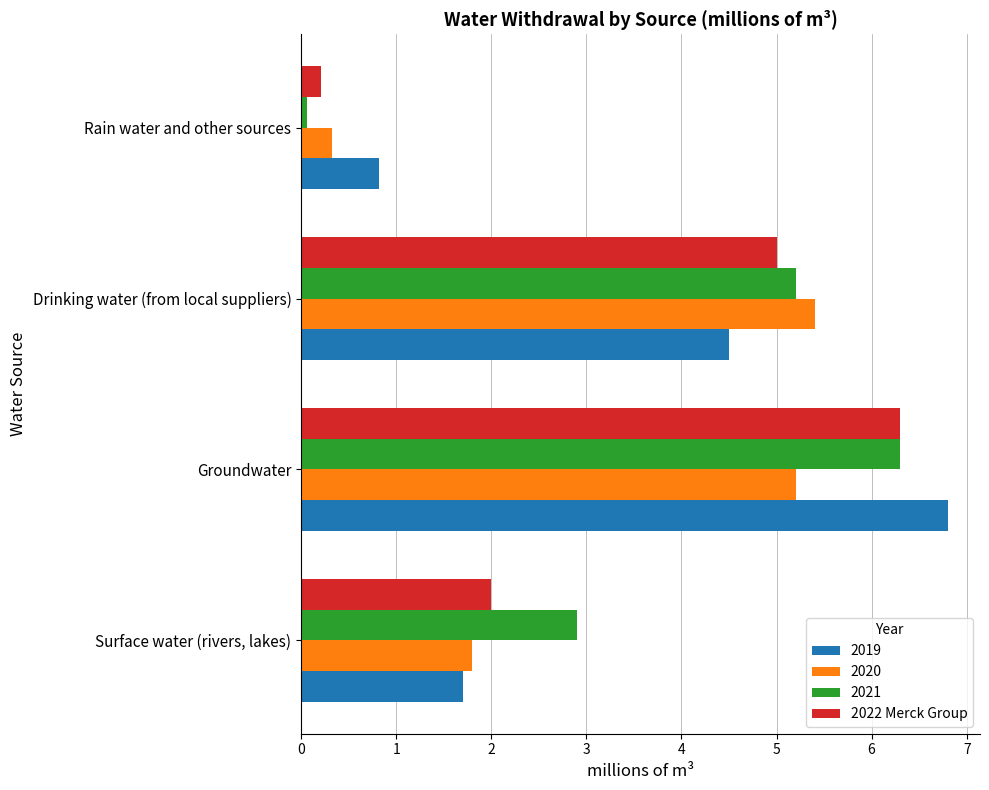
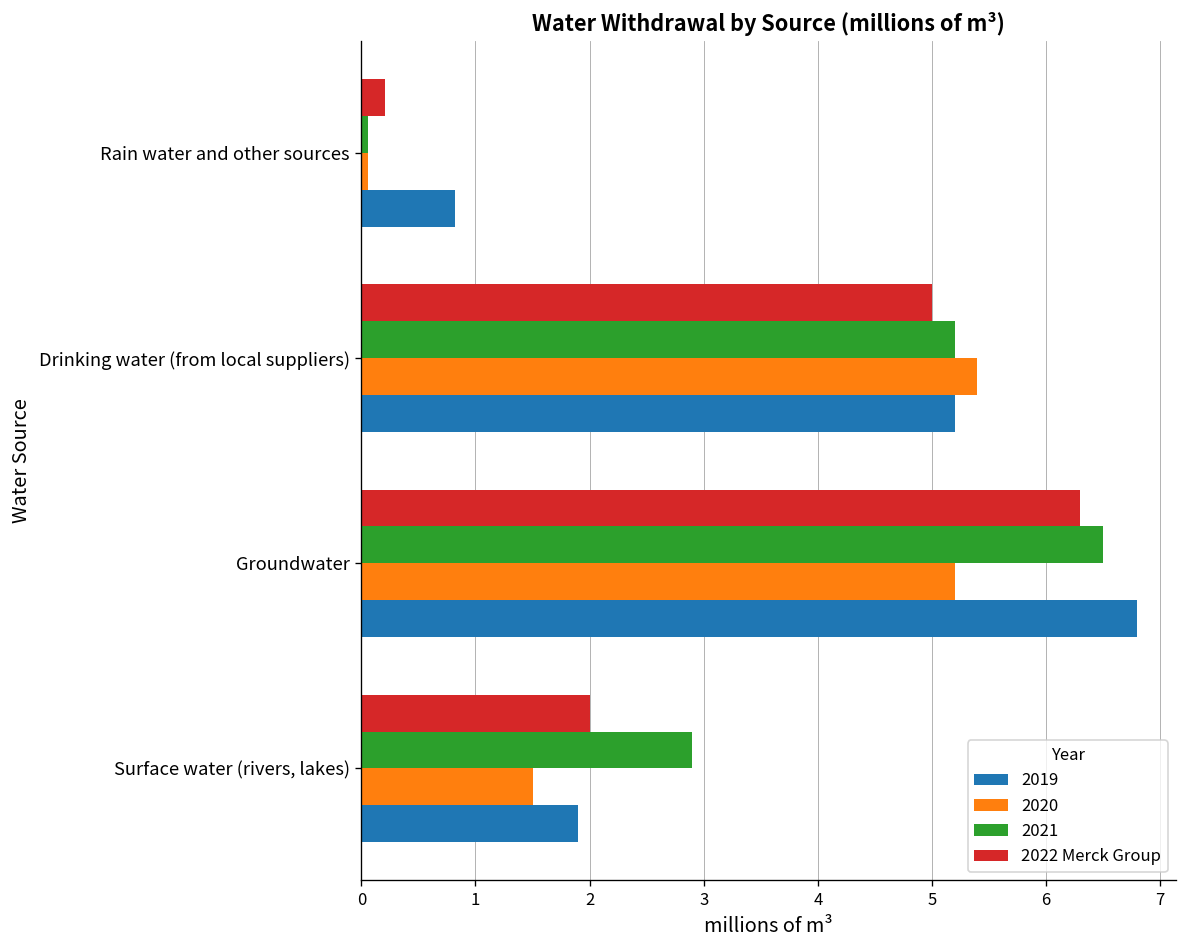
  {
    "2019": {
      "Rain water and other sources": 0.8,
-     "Drinking water (from local suppliers)": 4.5,
+     "Drinking water (from local suppliers)": 5.2,
      "Groundwater": 6.8,
-     "Surface water (rivers, lakes)": 1.7
+     "Surface water (rivers, lakes)": 1.9
    },
    "2020": {
-     "Rain water and other sources": 0.3,
+     "Rain water and other sources": 0.1,
      "Drinking water (from local suppliers)": 5.4,
      "Groundwater": 5.2,
-     "Surface water (rivers, lakes)": 1.8
+     "Surface water (rivers, lakes)": 1.5
    },
    "2021": {
      "Rain water and other sources": 0.1,
      "Drinking water (from local suppliers)": 5.2,
-     "Groundwater": 6.3,
+     "Groundwater": 6.5,
      "Surface water (rivers, lakes)": 2.9
    },
    "2022 Merck Group": {
      "Rain water and other sources": 0.2,
      "Drinking water (from local suppliers)": 5.0,
      "Groundwater": 6.3,
      "Surface water (rivers, lakes)": 2.0
    }
  }
